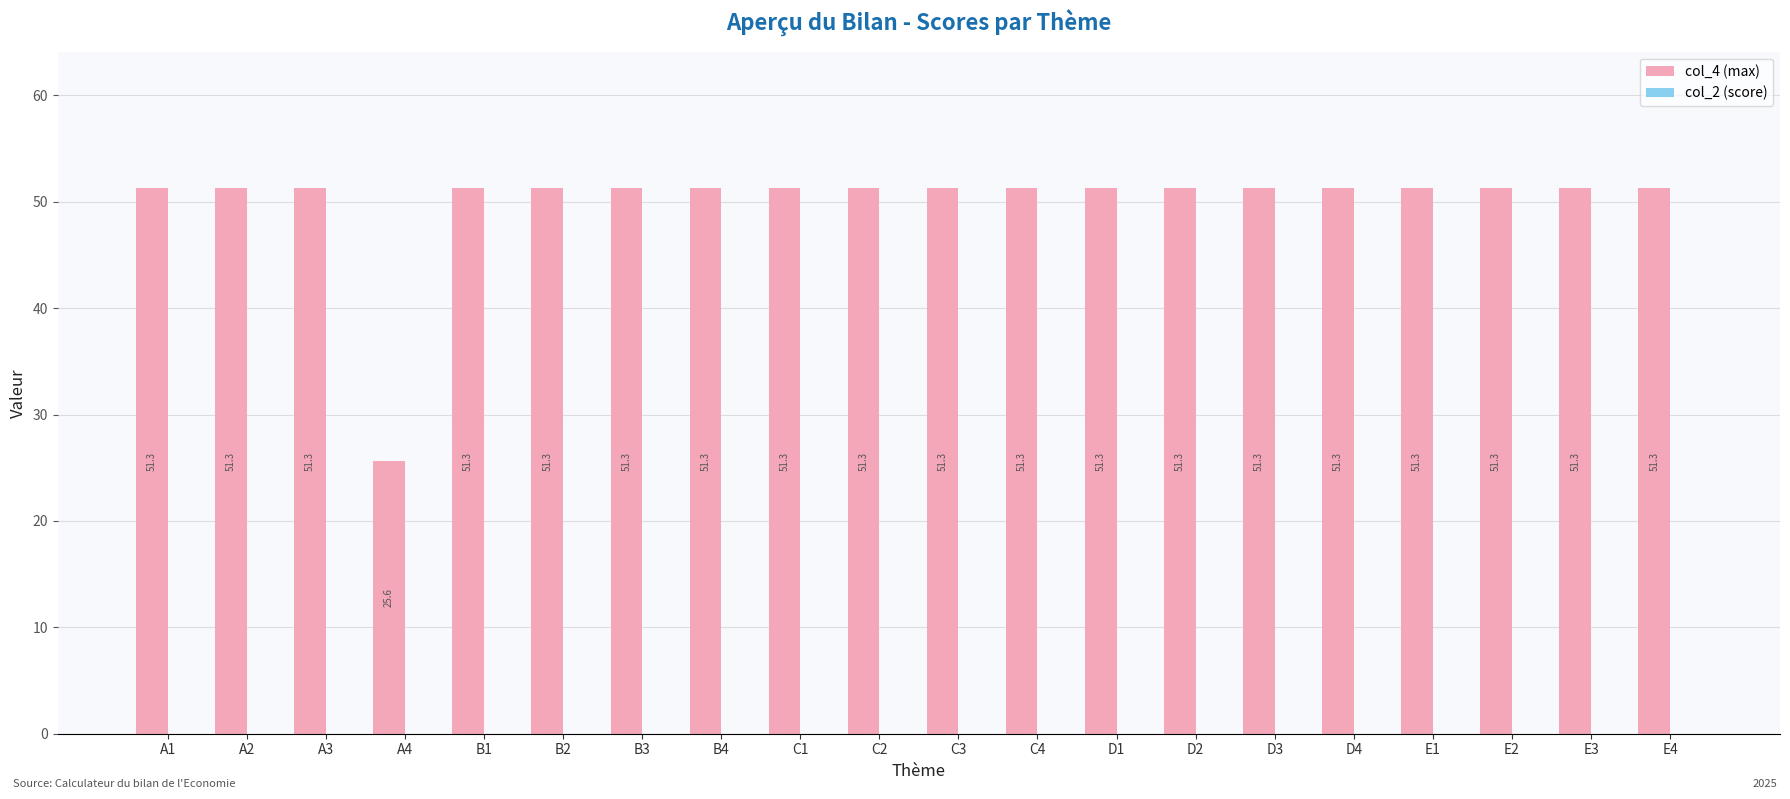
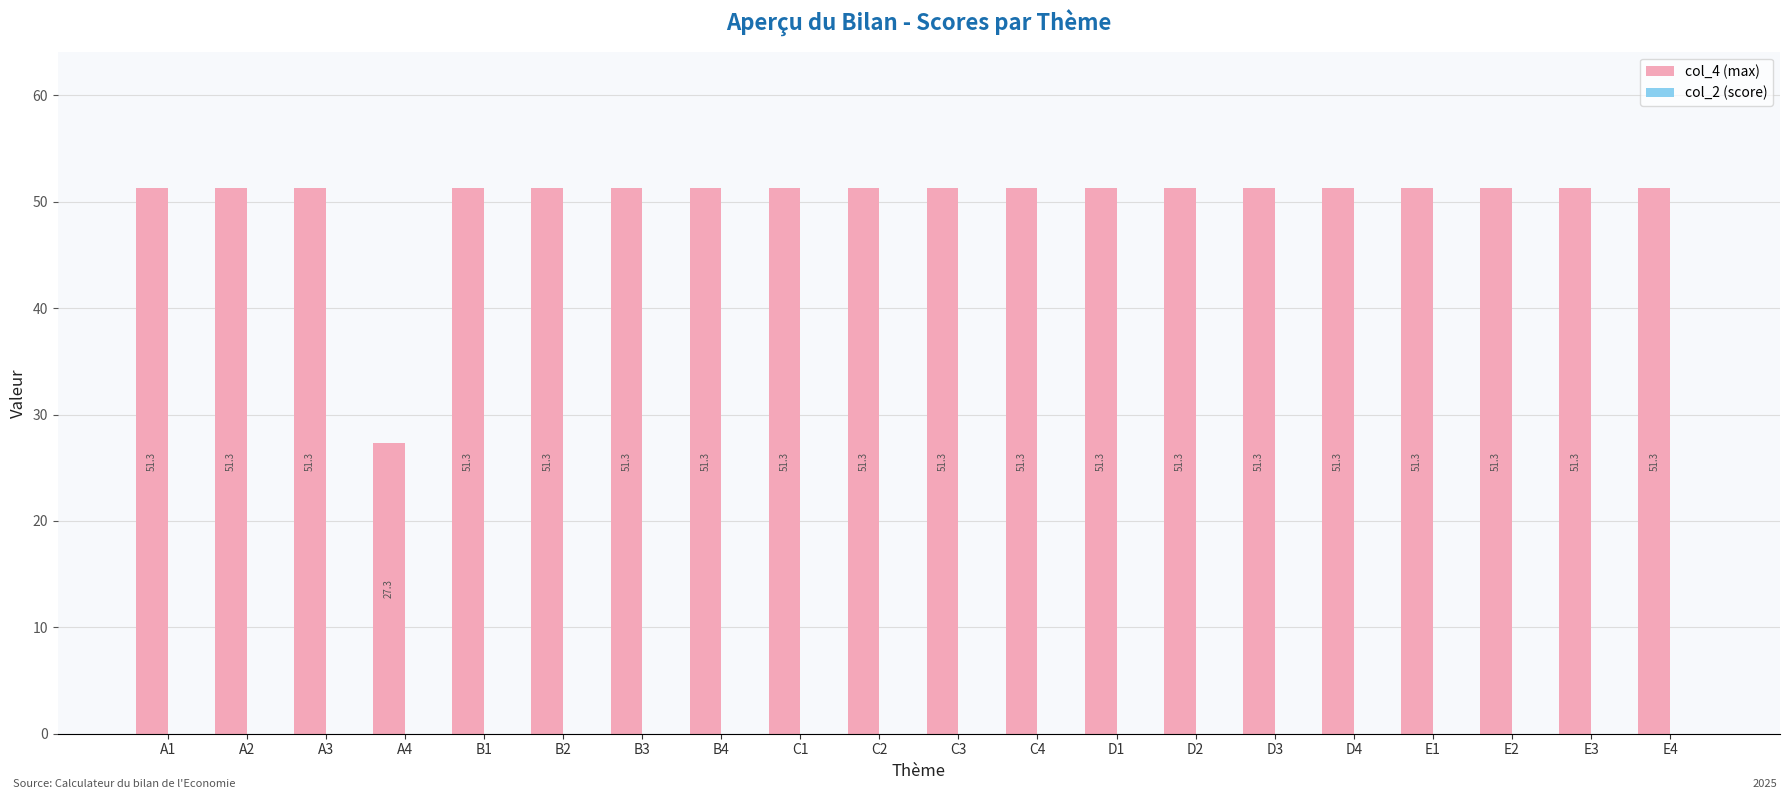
  {
    "col_4 (max)": {
      "A1": 51.3,
      "A2": 51.3,
      "A3": 51.3,
-     "A4": 25.6,
+     "A4": 27.3,
      "B1": 51.3,
      "B2": 51.3,
      "B3": 51.3,
      "B4": 51.3,
      "C1": 51.3,
      "C2": 51.3,
      "C3": 51.3,
      "C4": 51.3,
      "D1": 51.3,
      "D2": 51.3,
      "D3": 51.3,
      "D4": 51.3,
      "E1": 51.3,
      "E2": 51.3,
      "E3": 51.3,
      "E4": 51.3
    },
    "col_2 (score)": {
      "A1": 0.0,
      "A2": 0.0,
      "A3": 0.0,
      "A4": 0.0,
      "B1": 0.0,
      "B2": 0.0,
      "B3": 0.0,
      "B4": 0.0,
      "C1": 0.0,
      "C2": 0.0,
      "C3": 0.0,
      "C4": 0.0,
      "D1": 0.0,
      "D2": 0.0,
      "D3": 0.0,
      "D4": 0.0,
      "E1": 0.0,
      "E2": 0.0,
      "E3": 0.0,
      "E4": 0.0
    }
  }
